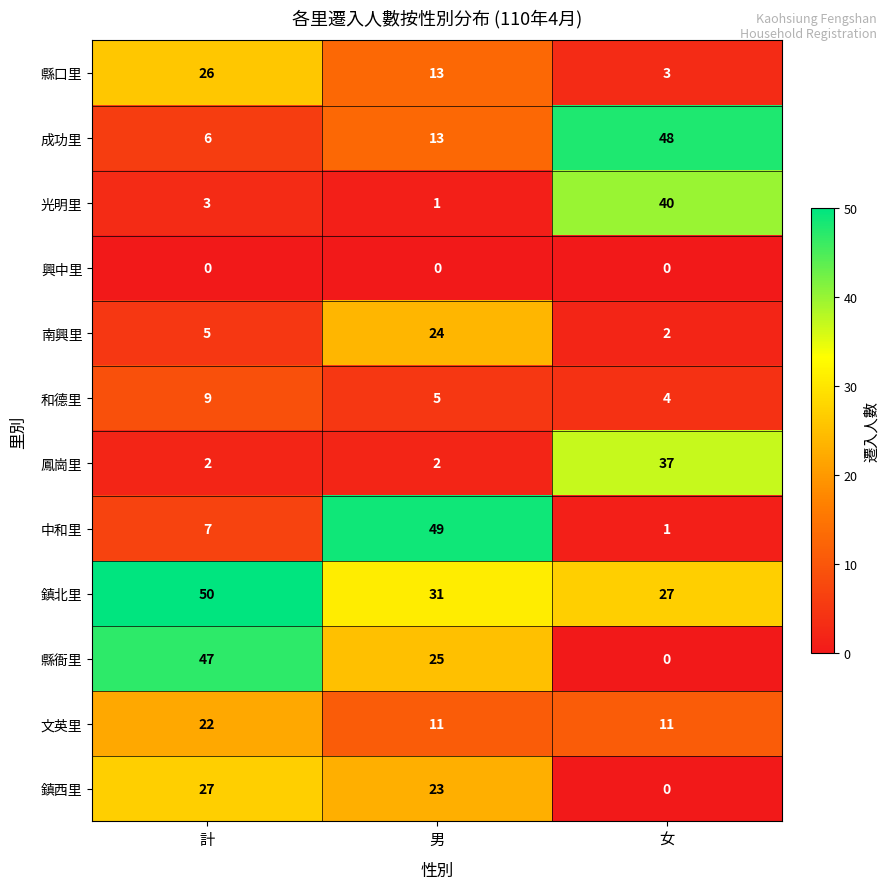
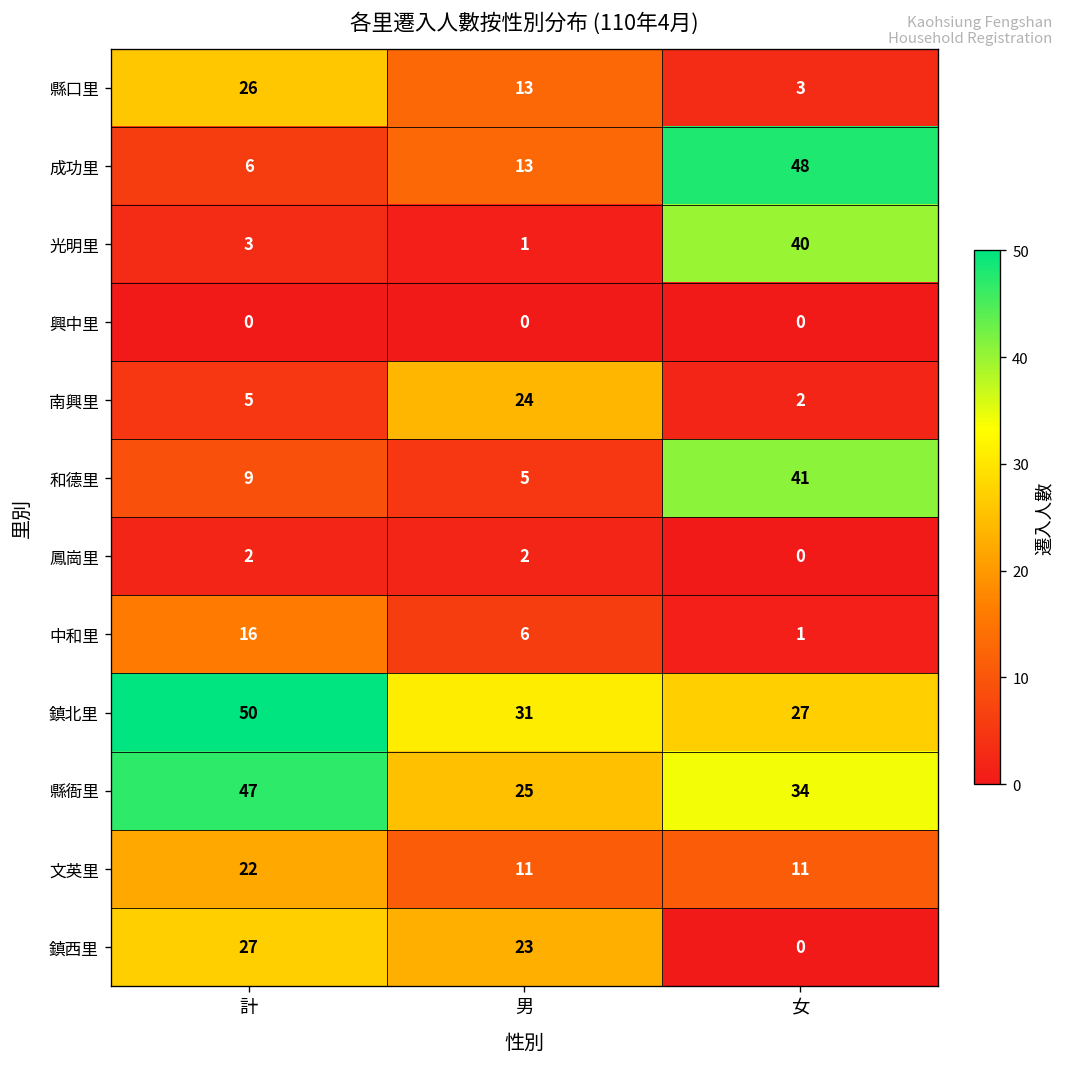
  {
    "縣口里": {
      "計": 26,
      "男": 13,
      "女": 3
    },
    "成功里": {
      "計": 6,
      "男": 13,
      "女": 48
    },
    "光明里": {
      "計": 3,
      "男": 1,
      "女": 40
    },
    "興中里": {
      "計": 0,
      "男": 0,
      "女": 0
    },
    "南興里": {
      "計": 5,
      "男": 24,
      "女": 2
    },
    "和德里": {
      "計": 9,
      "男": 5,
-     "女": 4
+     "女": 41
    },
    "鳳崗里": {
      "計": 2,
      "男": 2,
-     "女": 37
+     "女": 0
    },
    "中和里": {
-     "計": 7,
-     "男": 49,
+     "計": 16,
+     "男": 6,
      "女": 1
    },
    "鎮北里": {
      "計": 50,
      "男": 31,
      "女": 27
    },
    "縣衙里": {
      "計": 47,
      "男": 25,
-     "女": 0
+     "女": 34
    },
    "文英里": {
      "計": 22,
      "男": 11,
      "女": 11
    },
    "鎮西里": {
      "計": 27,
      "男": 23,
      "女": 0
    }
  }
